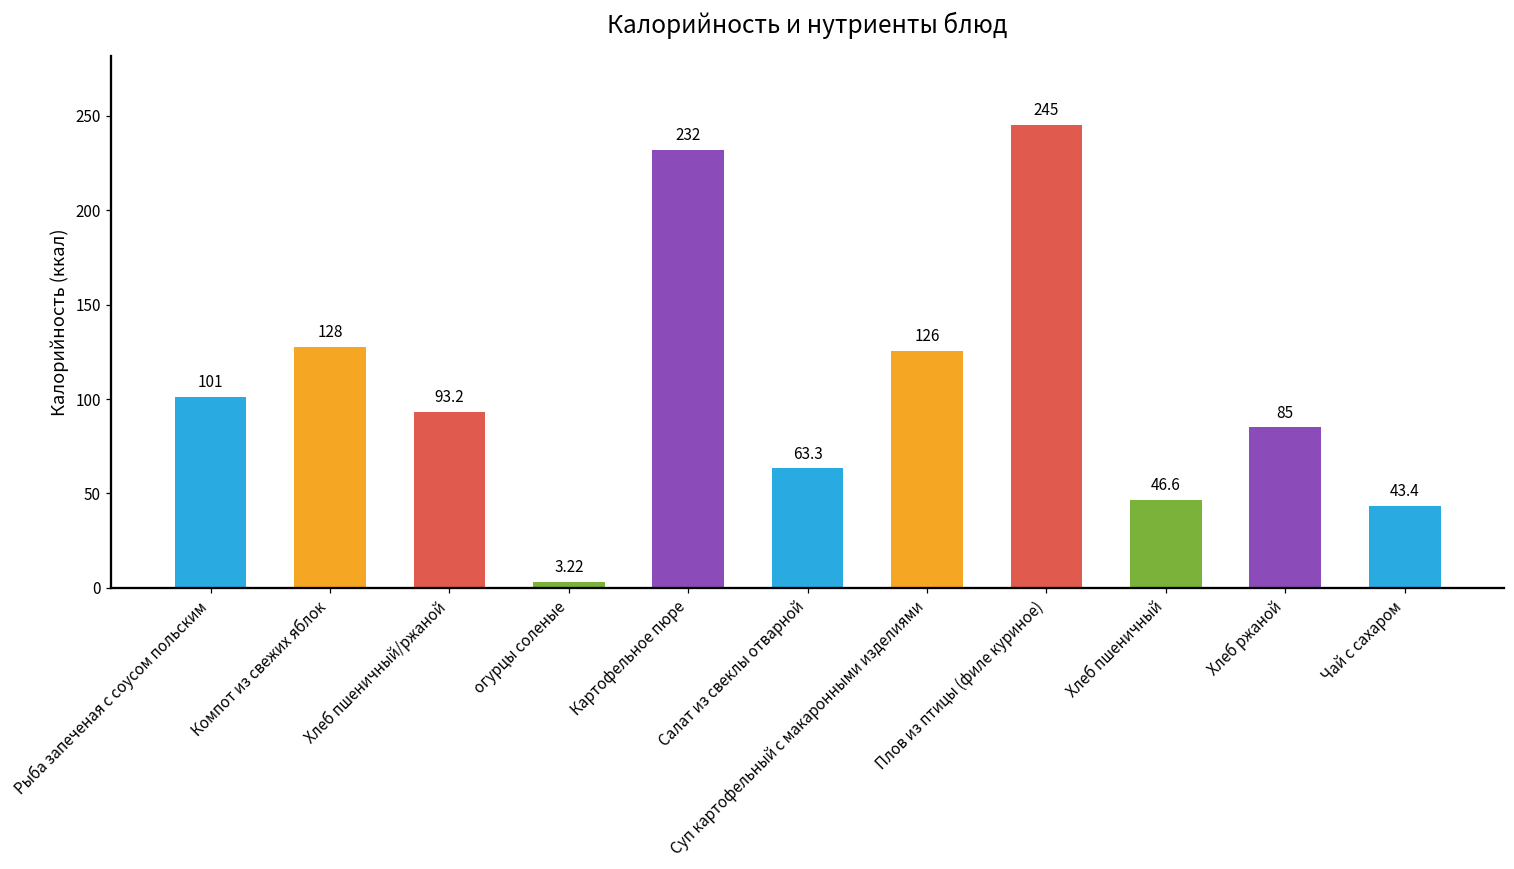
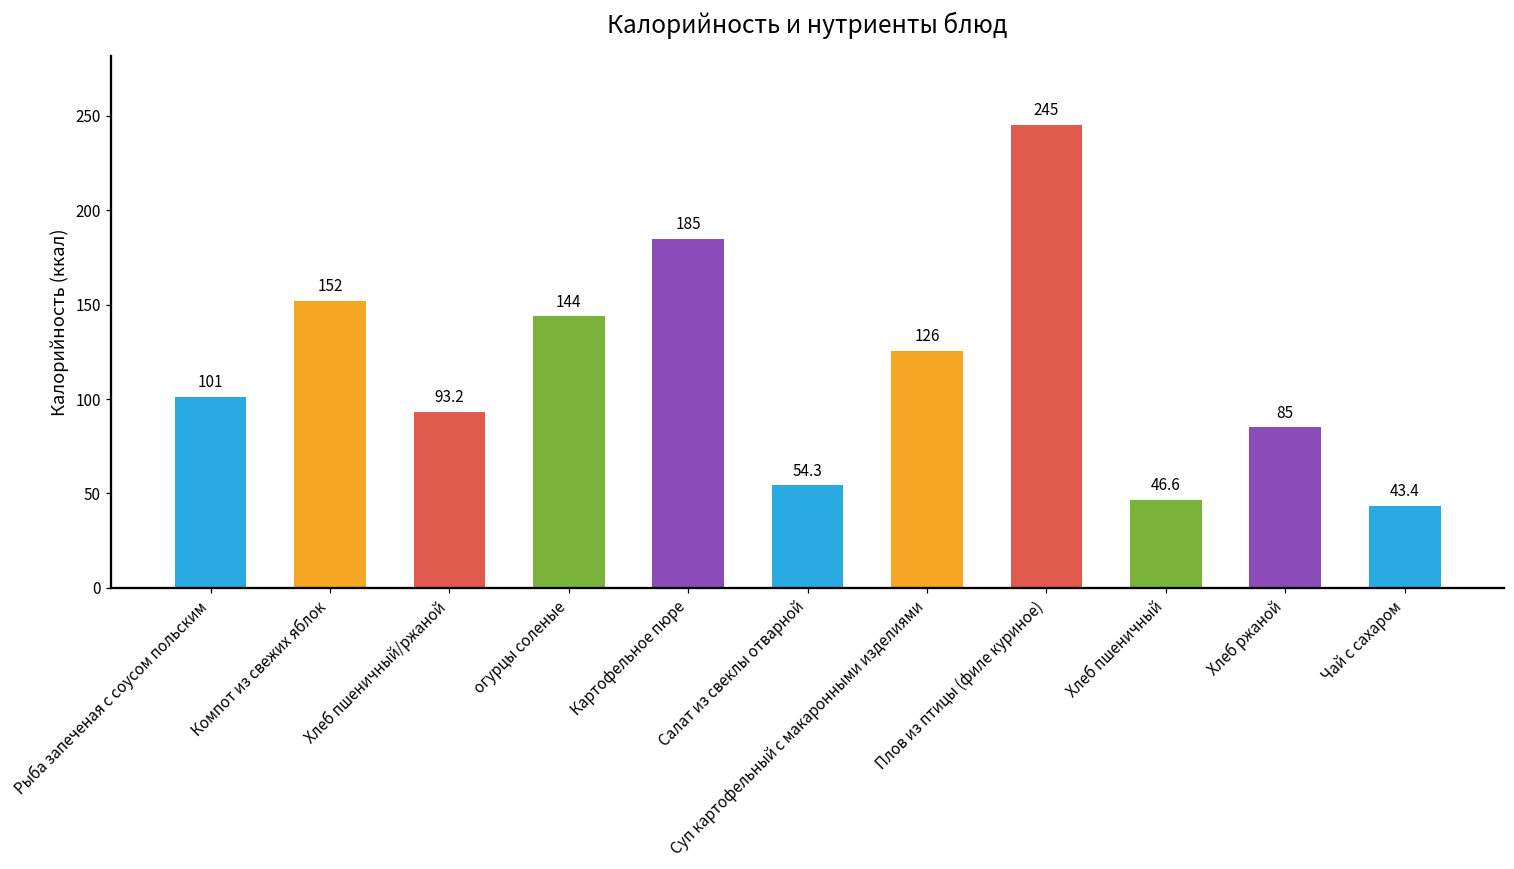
  {
    "Рыба запеченая с соусом польским": 101,
-   "Компот из свежих яблок": 128,
+   "Компот из свежих яблок": 152,
    "Хлеб пшеничный/ржаной": 93.2,
-   "огурцы соленые": 3.22,
-   "Картофельное пюре": 232,
-   "Салат из свеклы отварной": 63.3,
+   "огурцы соленые": 144,
+   "Картофельное пюре": 185,
+   "Салат из свеклы отварной": 54.3,
    "Суп картофельный с макаронными изделиями": 126,
    "Плов из птицы (филе куриное)": 245,
    "Хлеб пшеничный": 46.6,
    "Хлеб ржаной": 85,
    "Чай с сахаром": 43.4
  }
